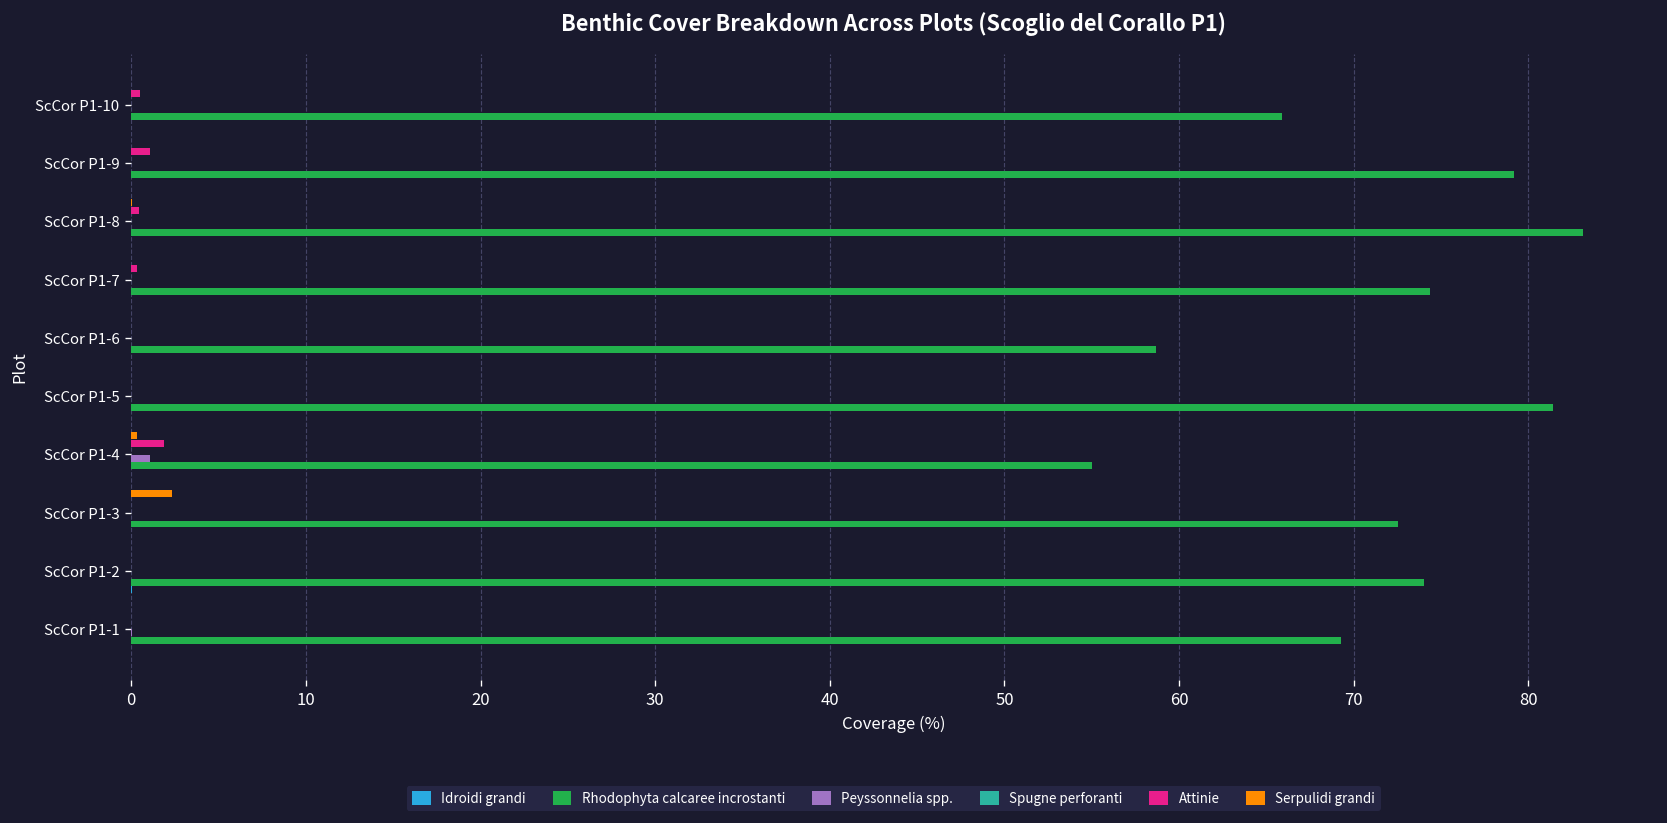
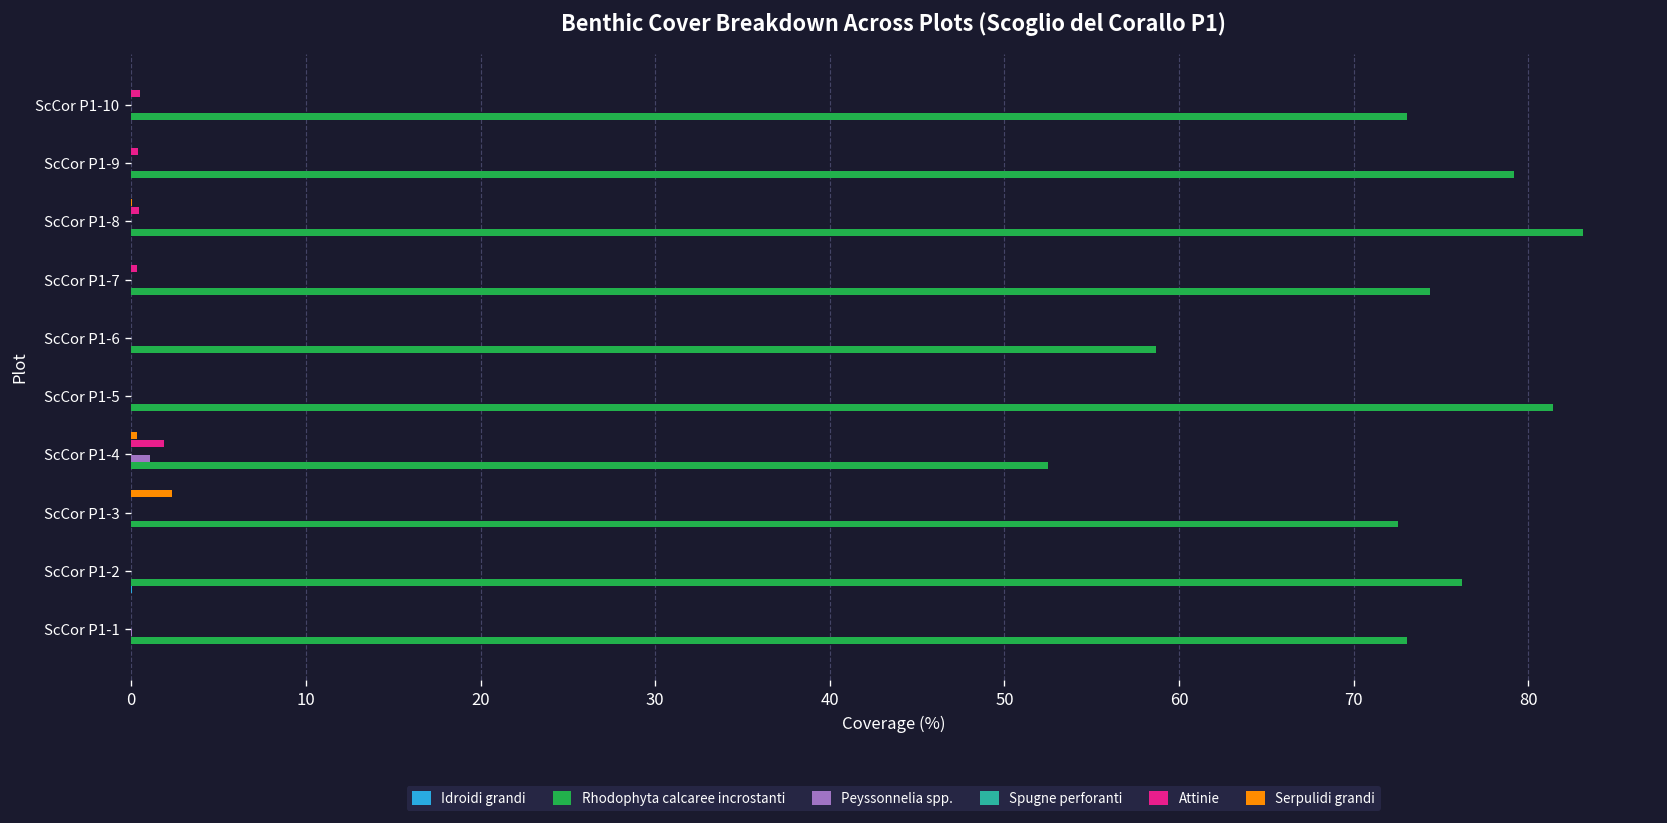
  {
    "Idroidi grandi": {
      "ScCor P1-10": 0.0,
      "ScCor P1-9": 0.0,
      "ScCor P1-8": 0.0,
      "ScCor P1-7": 0.0,
      "ScCor P1-6": 0.0,
      "ScCor P1-5": 0.0,
      "ScCor P1-4": 0.0,
      "ScCor P1-3": 0.0,
      "ScCor P1-1": 0.0
    },
    "Rhodophyta calcaree incrostanti": {
-     "ScCor P1-10": 65.9,
+     "ScCor P1-10": 73.1,
      "ScCor P1-9": 79.2,
      "ScCor P1-8": 83.2,
      "ScCor P1-7": 74.4,
      "ScCor P1-6": 58.7,
      "ScCor P1-5": 81.4,
-     "ScCor P1-4": 55.0,
+     "ScCor P1-4": 52.5,
      "ScCor P1-3": 72.5,
-     "ScCor P1-2": 74.0,
-     "ScCor P1-1": 69.3
+     "ScCor P1-2": 76.2,
+     "ScCor P1-1": 73.0
    },
    "Peyssonnelia spp.": {
      "ScCor P1-10": 0.0,
      "ScCor P1-9": 0.0,
      "ScCor P1-8": 0.0,
      "ScCor P1-7": 0.0,
      "ScCor P1-6": 0.0,
      "ScCor P1-5": 0.0,
      "ScCor P1-4": 1.1,
      "ScCor P1-3": 0.0,
      "ScCor P1-2": 0.0
    },
    "Spugne perforanti": {
      "ScCor P1-10": 0.0,
      "ScCor P1-9": 0.0,
      "ScCor P1-8": 0.0,
      "ScCor P1-7": 0.0,
      "ScCor P1-6": 0.0,
      "ScCor P1-5": 0.0,
      "ScCor P1-4": 0.0,
      "ScCor P1-3": 0.0,
      "ScCor P1-2": 0.0,
      "ScCor P1-1": 0.0
    },
    "Attinie": {
      "ScCor P1-10": 0.5,
-     "ScCor P1-9": 1.1,
+     "ScCor P1-9": 0.4,
      "ScCor P1-8": 0.4,
      "ScCor P1-7": 0.3,
      "ScCor P1-6": 0.0,
      "ScCor P1-5": 0.0,
      "ScCor P1-4": 1.9,
      "ScCor P1-3": 0.0,
      "ScCor P1-2": 0.0,
      "ScCor P1-1": 0.0
    },
    "Serpulidi grandi": {
      "ScCor P1-10": 0.0,
      "ScCor P1-9": 0.0,
      "ScCor P1-7": 0.0,
      "ScCor P1-6": 0.0,
      "ScCor P1-5": 0.0,
      "ScCor P1-4": 0.4,
      "ScCor P1-3": 2.3,
      "ScCor P1-2": 0.0,
      "ScCor P1-1": 0.0
    }
  }
